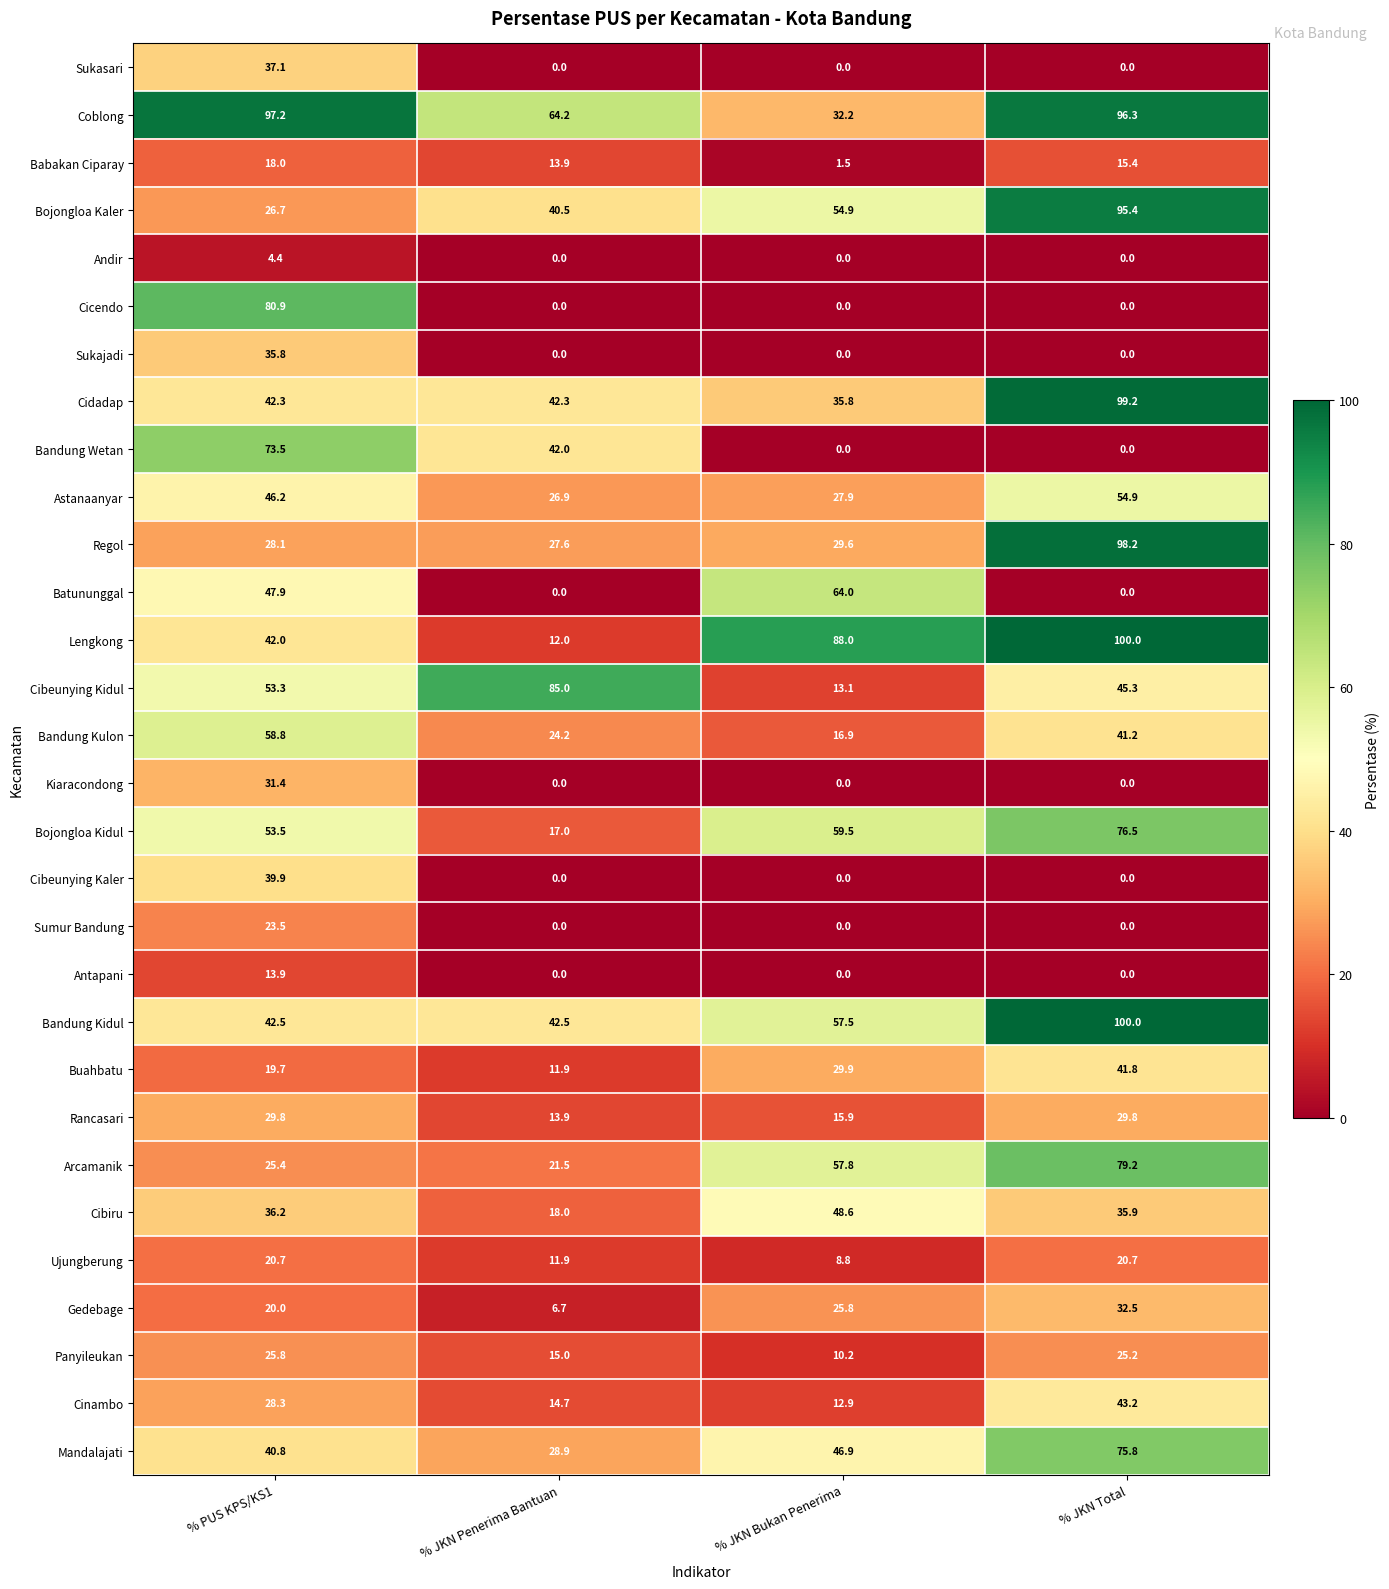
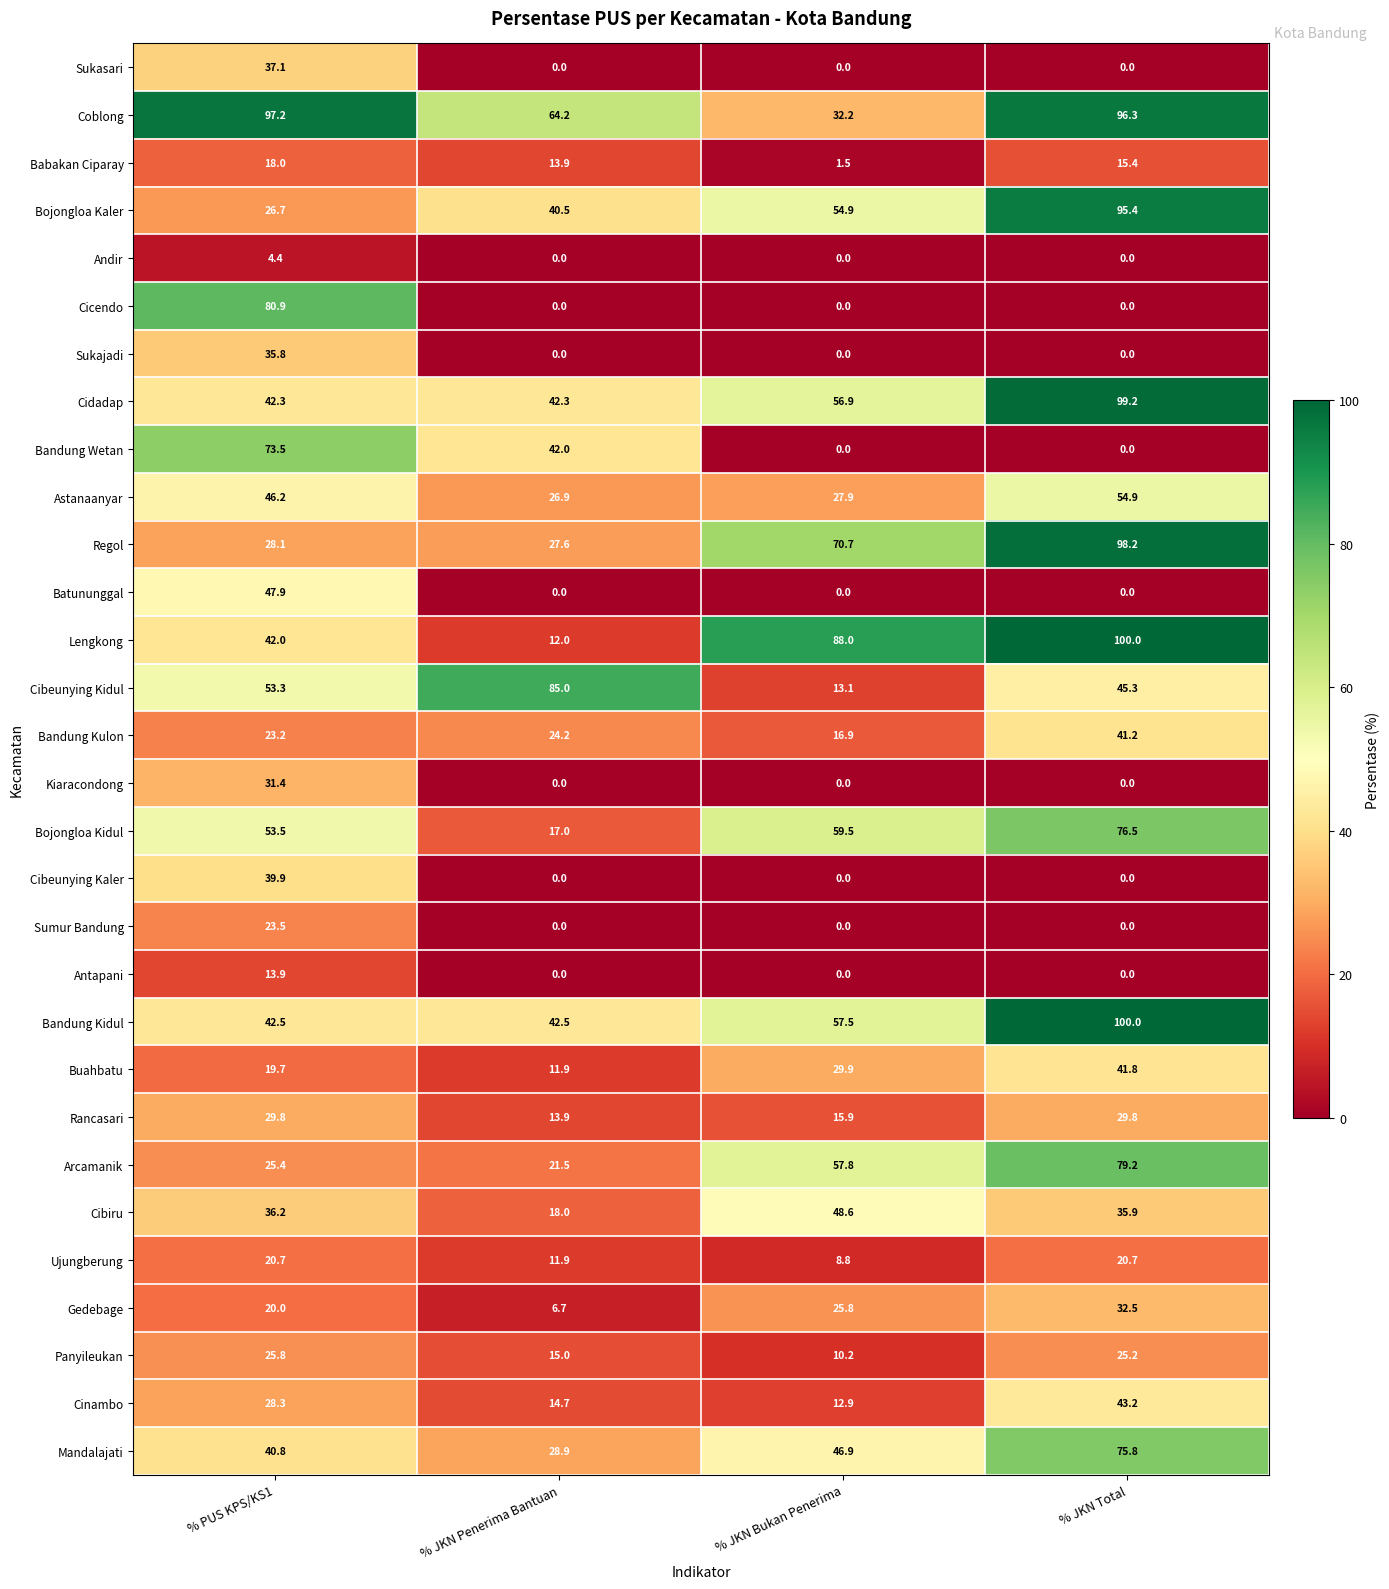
  {
    "Sukasari": {
      "% PUS KPS/KS1": 37.1,
      "% JKN Penerima Bantuan": 0.0,
      "% JKN Bukan Penerima": 0.0,
      "% JKN Total": 0.0
    },
    "Coblong": {
      "% PUS KPS/KS1": 97.2,
      "% JKN Penerima Bantuan": 64.2,
      "% JKN Bukan Penerima": 32.2,
      "% JKN Total": 96.3
    },
    "Babakan Ciparay": {
      "% PUS KPS/KS1": 18.0,
      "% JKN Penerima Bantuan": 13.9,
      "% JKN Bukan Penerima": 1.5,
      "% JKN Total": 15.4
    },
    "Bojongloa Kaler": {
      "% PUS KPS/KS1": 26.7,
      "% JKN Penerima Bantuan": 40.5,
      "% JKN Bukan Penerima": 54.9,
      "% JKN Total": 95.4
    },
    "Andir": {
      "% PUS KPS/KS1": 4.4,
      "% JKN Penerima Bantuan": 0.0,
      "% JKN Bukan Penerima": 0.0,
      "% JKN Total": 0.0
    },
    "Cicendo": {
      "% PUS KPS/KS1": 80.9,
      "% JKN Penerima Bantuan": 0.0,
      "% JKN Bukan Penerima": 0.0,
      "% JKN Total": 0.0
    },
    "Sukajadi": {
      "% PUS KPS/KS1": 35.8,
      "% JKN Penerima Bantuan": 0.0,
      "% JKN Bukan Penerima": 0.0,
      "% JKN Total": 0.0
    },
    "Cidadap": {
      "% PUS KPS/KS1": 42.3,
      "% JKN Penerima Bantuan": 42.3,
-     "% JKN Bukan Penerima": 35.8,
+     "% JKN Bukan Penerima": 56.9,
      "% JKN Total": 99.2
    },
    "Bandung Wetan": {
      "% PUS KPS/KS1": 73.5,
      "% JKN Penerima Bantuan": 42.0,
      "% JKN Bukan Penerima": 0.0,
      "% JKN Total": 0.0
    },
    "Astanaanyar": {
      "% PUS KPS/KS1": 46.2,
      "% JKN Penerima Bantuan": 26.9,
      "% JKN Bukan Penerima": 27.9,
      "% JKN Total": 54.9
    },
    "Regol": {
      "% PUS KPS/KS1": 28.1,
      "% JKN Penerima Bantuan": 27.6,
-     "% JKN Bukan Penerima": 29.6,
+     "% JKN Bukan Penerima": 70.7,
      "% JKN Total": 98.2
    },
    "Batununggal": {
      "% PUS KPS/KS1": 47.9,
      "% JKN Penerima Bantuan": 0.0,
-     "% JKN Bukan Penerima": 64.0,
+     "% JKN Bukan Penerima": 0.0,
      "% JKN Total": 0.0
    },
    "Lengkong": {
      "% PUS KPS/KS1": 42.0,
      "% JKN Penerima Bantuan": 12.0,
      "% JKN Bukan Penerima": 88.0,
      "% JKN Total": 100.0
    },
    "Cibeunying Kidul": {
      "% PUS KPS/KS1": 53.3,
      "% JKN Penerima Bantuan": 85.0,
      "% JKN Bukan Penerima": 13.1,
      "% JKN Total": 45.3
    },
    "Bandung Kulon": {
-     "% PUS KPS/KS1": 58.8,
+     "% PUS KPS/KS1": 23.2,
      "% JKN Penerima Bantuan": 24.2,
      "% JKN Bukan Penerima": 16.9,
      "% JKN Total": 41.2
    },
    "Kiaracondong": {
      "% PUS KPS/KS1": 31.4,
      "% JKN Penerima Bantuan": 0.0,
      "% JKN Bukan Penerima": 0.0,
      "% JKN Total": 0.0
    },
    "Bojongloa Kidul": {
      "% PUS KPS/KS1": 53.5,
      "% JKN Penerima Bantuan": 17.0,
      "% JKN Bukan Penerima": 59.5,
      "% JKN Total": 76.5
    },
    "Cibeunying Kaler": {
      "% PUS KPS/KS1": 39.9,
      "% JKN Penerima Bantuan": 0.0,
      "% JKN Bukan Penerima": 0.0,
      "% JKN Total": 0.0
    },
    "Sumur Bandung": {
      "% PUS KPS/KS1": 23.5,
      "% JKN Penerima Bantuan": 0.0,
      "% JKN Bukan Penerima": 0.0,
      "% JKN Total": 0.0
    },
    "Antapani": {
      "% PUS KPS/KS1": 13.9,
      "% JKN Penerima Bantuan": 0.0,
      "% JKN Bukan Penerima": 0.0,
      "% JKN Total": 0.0
    },
    "Bandung Kidul": {
      "% PUS KPS/KS1": 42.5,
      "% JKN Penerima Bantuan": 42.5,
      "% JKN Bukan Penerima": 57.5,
      "% JKN Total": 100.0
    },
    "Buahbatu": {
      "% PUS KPS/KS1": 19.7,
      "% JKN Penerima Bantuan": 11.9,
      "% JKN Bukan Penerima": 29.9,
      "% JKN Total": 41.8
    },
    "Rancasari": {
      "% PUS KPS/KS1": 29.8,
      "% JKN Penerima Bantuan": 13.9,
      "% JKN Bukan Penerima": 15.9,
      "% JKN Total": 29.8
    },
    "Arcamanik": {
      "% PUS KPS/KS1": 25.4,
      "% JKN Penerima Bantuan": 21.5,
      "% JKN Bukan Penerima": 57.8,
      "% JKN Total": 79.2
    },
    "Cibiru": {
      "% PUS KPS/KS1": 36.2,
      "% JKN Penerima Bantuan": 18.0,
      "% JKN Bukan Penerima": 48.6,
      "% JKN Total": 35.9
    },
    "Ujungberung": {
      "% PUS KPS/KS1": 20.7,
      "% JKN Penerima Bantuan": 11.9,
      "% JKN Bukan Penerima": 8.8,
      "% JKN Total": 20.7
    },
    "Gedebage": {
      "% PUS KPS/KS1": 20.0,
      "% JKN Penerima Bantuan": 6.7,
      "% JKN Bukan Penerima": 25.8,
      "% JKN Total": 32.5
    },
    "Panyileukan": {
      "% PUS KPS/KS1": 25.8,
      "% JKN Penerima Bantuan": 15.0,
      "% JKN Bukan Penerima": 10.2,
      "% JKN Total": 25.2
    },
    "Cinambo": {
      "% PUS KPS/KS1": 28.3,
      "% JKN Penerima Bantuan": 14.7,
      "% JKN Bukan Penerima": 12.9,
      "% JKN Total": 43.2
    },
    "Mandalajati": {
      "% PUS KPS/KS1": 40.8,
      "% JKN Penerima Bantuan": 28.9,
      "% JKN Bukan Penerima": 46.9,
      "% JKN Total": 75.8
    }
  }
